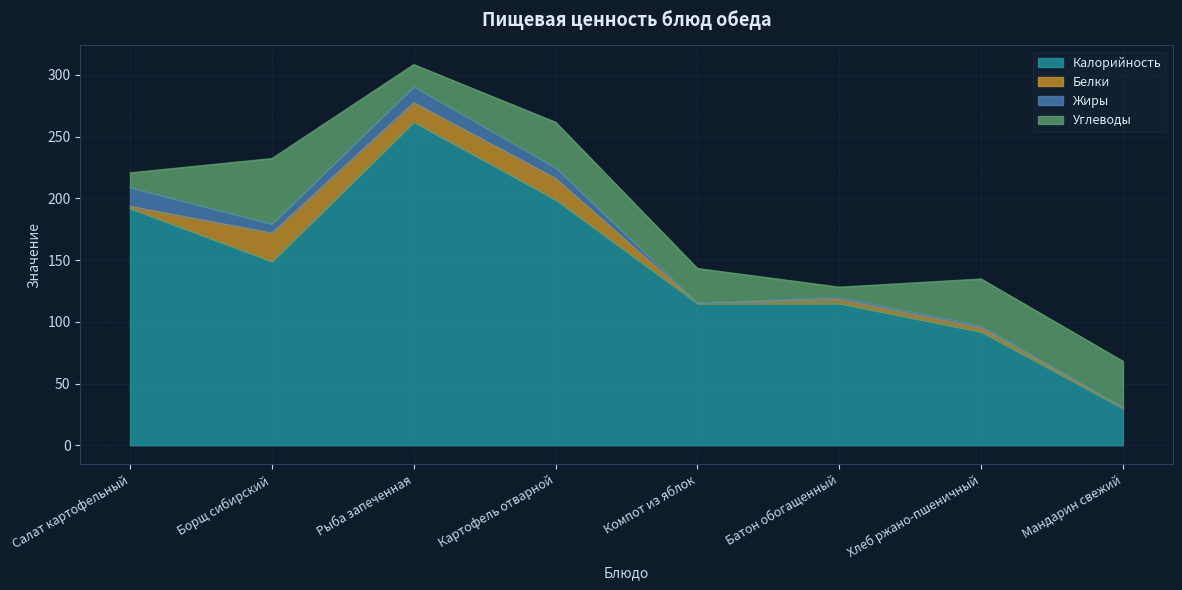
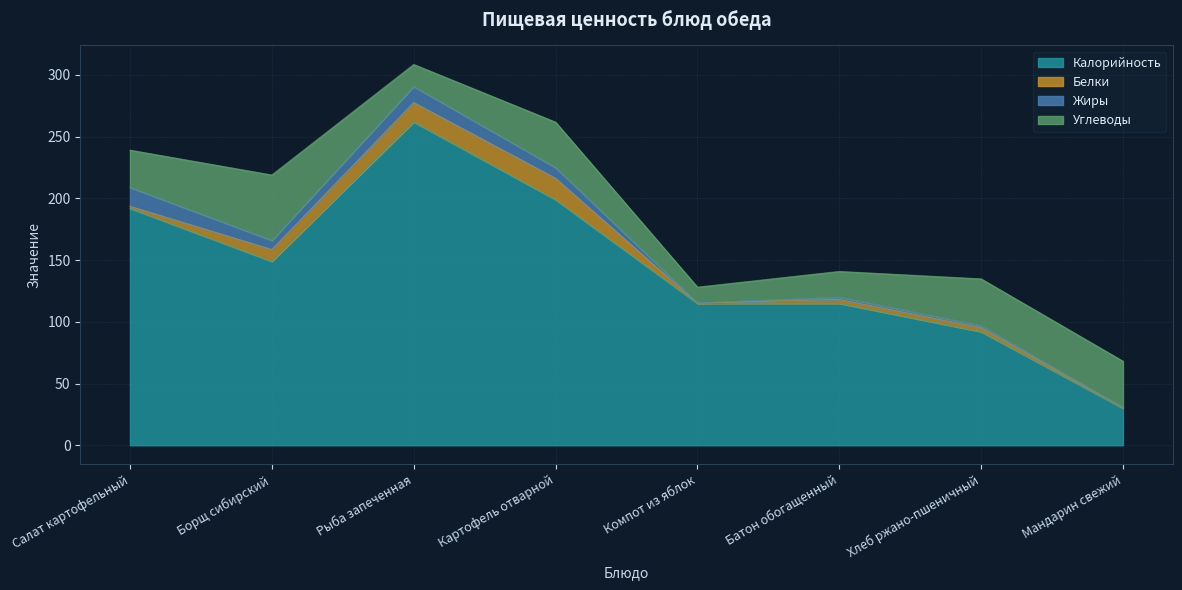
  {
    "Белки": {
-     "Борщ сибирский": 23,
+     "Борщ сибирский": 10,
      "Рыба запеченная": 16,
      "Картофель отварной": 17
    },
    "Углеводы": {
-     "Салат картофельный": 12,
+     "Салат картофельный": 30,
      "Борщ сибирский": 53,
      "Рыба запеченная": 18,
      "Картофель отварной": 37,
-     "Компот из яблок": 28,
-     "Батон обогащенный": 8,
+     "Компот из яблок": 13,
+     "Батон обогащенный": 21,
      "Хлеб ржано-пшеничный": 38,
      "Мандарин свежий": 37
    }
  }
